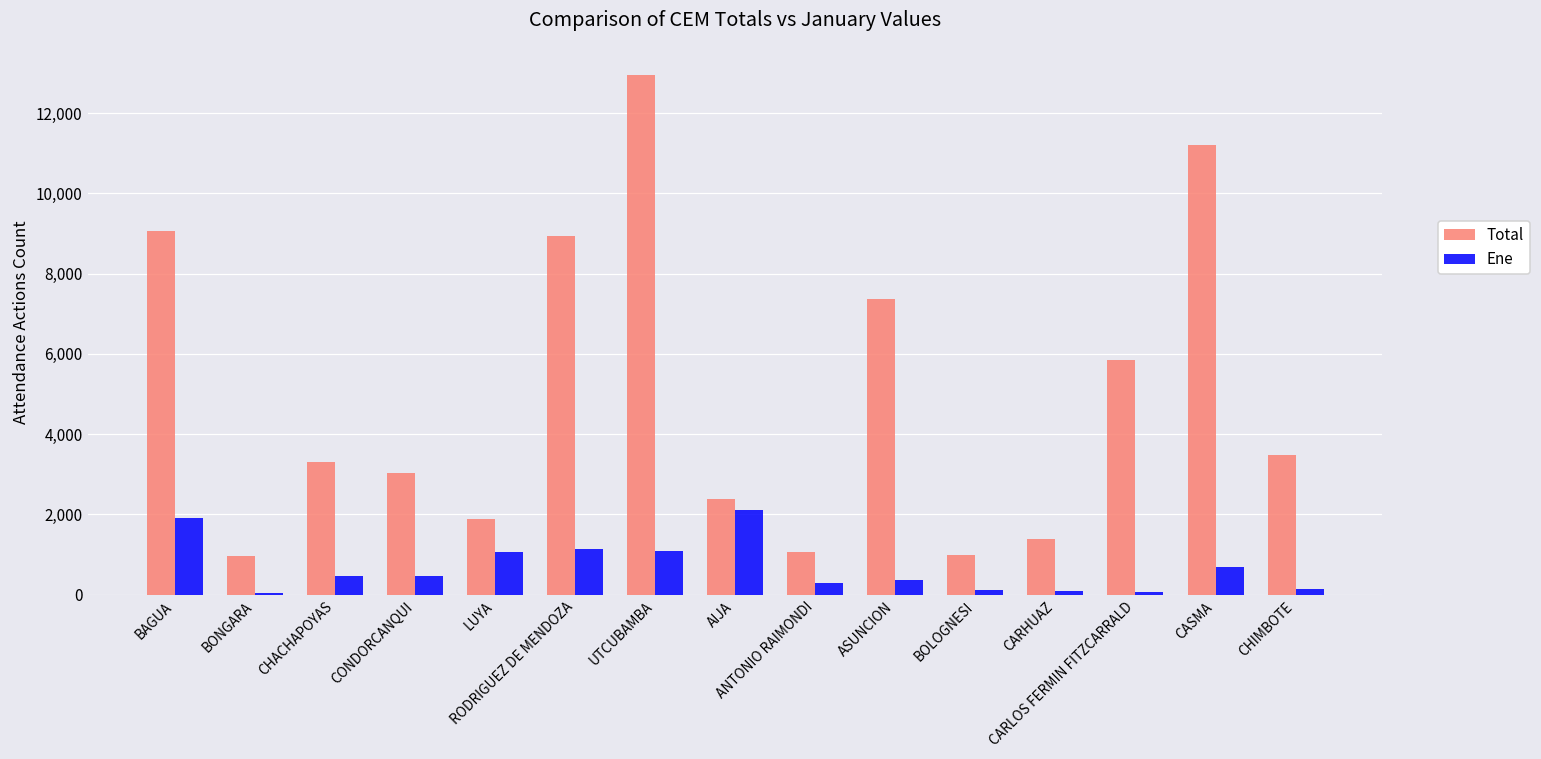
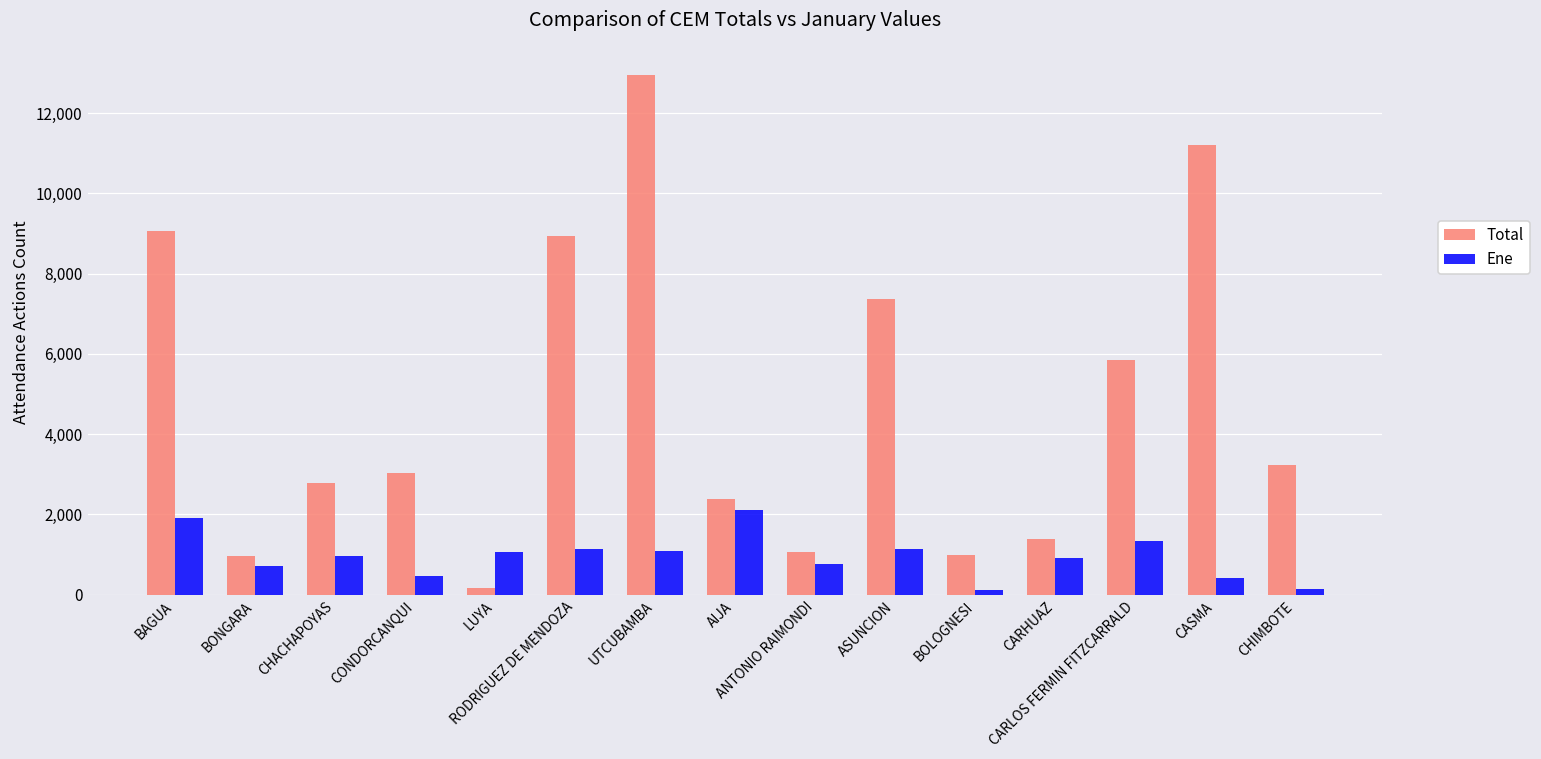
  {
    "Total": {
      "BAGUA": "9,100",
      "BONGARA": "1,000",
-     "CHACHAPOYAS": "3,300",
+     "CHACHAPOYAS": "2,800",
      "CONDORCANQUI": "3,000",
-     "LUYA": "1,900",
+     "LUYA": "200",
      "RODRIGUEZ DE MENDOZA": "8,900",
      "UTCUBAMBA": "12,900",
      "AIJA": "2,400",
      "ANTONIO RAIMONDI": "1,100",
      "ASUNCION": "7,400",
      "BOLOGNESI": "1,000",
      "CARHUAZ": "1,400",
      "CARLOS FERMIN FITZCARRALD": "5,900",
      "CASMA": "11,200",
-     "CHIMBOTE": "3,500"
+     "CHIMBOTE": "3,200"
    },
    "Ene": {
      "BAGUA": "1,900",
-     "BONGARA": "0",
-     "CHACHAPOYAS": "500",
+     "BONGARA": "700",
+     "CHACHAPOYAS": "1,000",
      "CONDORCANQUI": "500",
      "LUYA": "1,100",
      "RODRIGUEZ DE MENDOZA": "1,100",
      "UTCUBAMBA": "1,100",
      "AIJA": "2,100",
-     "ANTONIO RAIMONDI": "300",
-     "ASUNCION": "400",
+     "ANTONIO RAIMONDI": "800",
+     "ASUNCION": "1,100",
      "BOLOGNESI": "100",
-     "CARHUAZ": "100",
-     "CARLOS FERMIN FITZCARRALD": "100",
-     "CASMA": "700",
+     "CARHUAZ": "900",
+     "CARLOS FERMIN FITZCARRALD": "1,300",
+     "CASMA": "400",
      "CHIMBOTE": "200"
    }
  }
